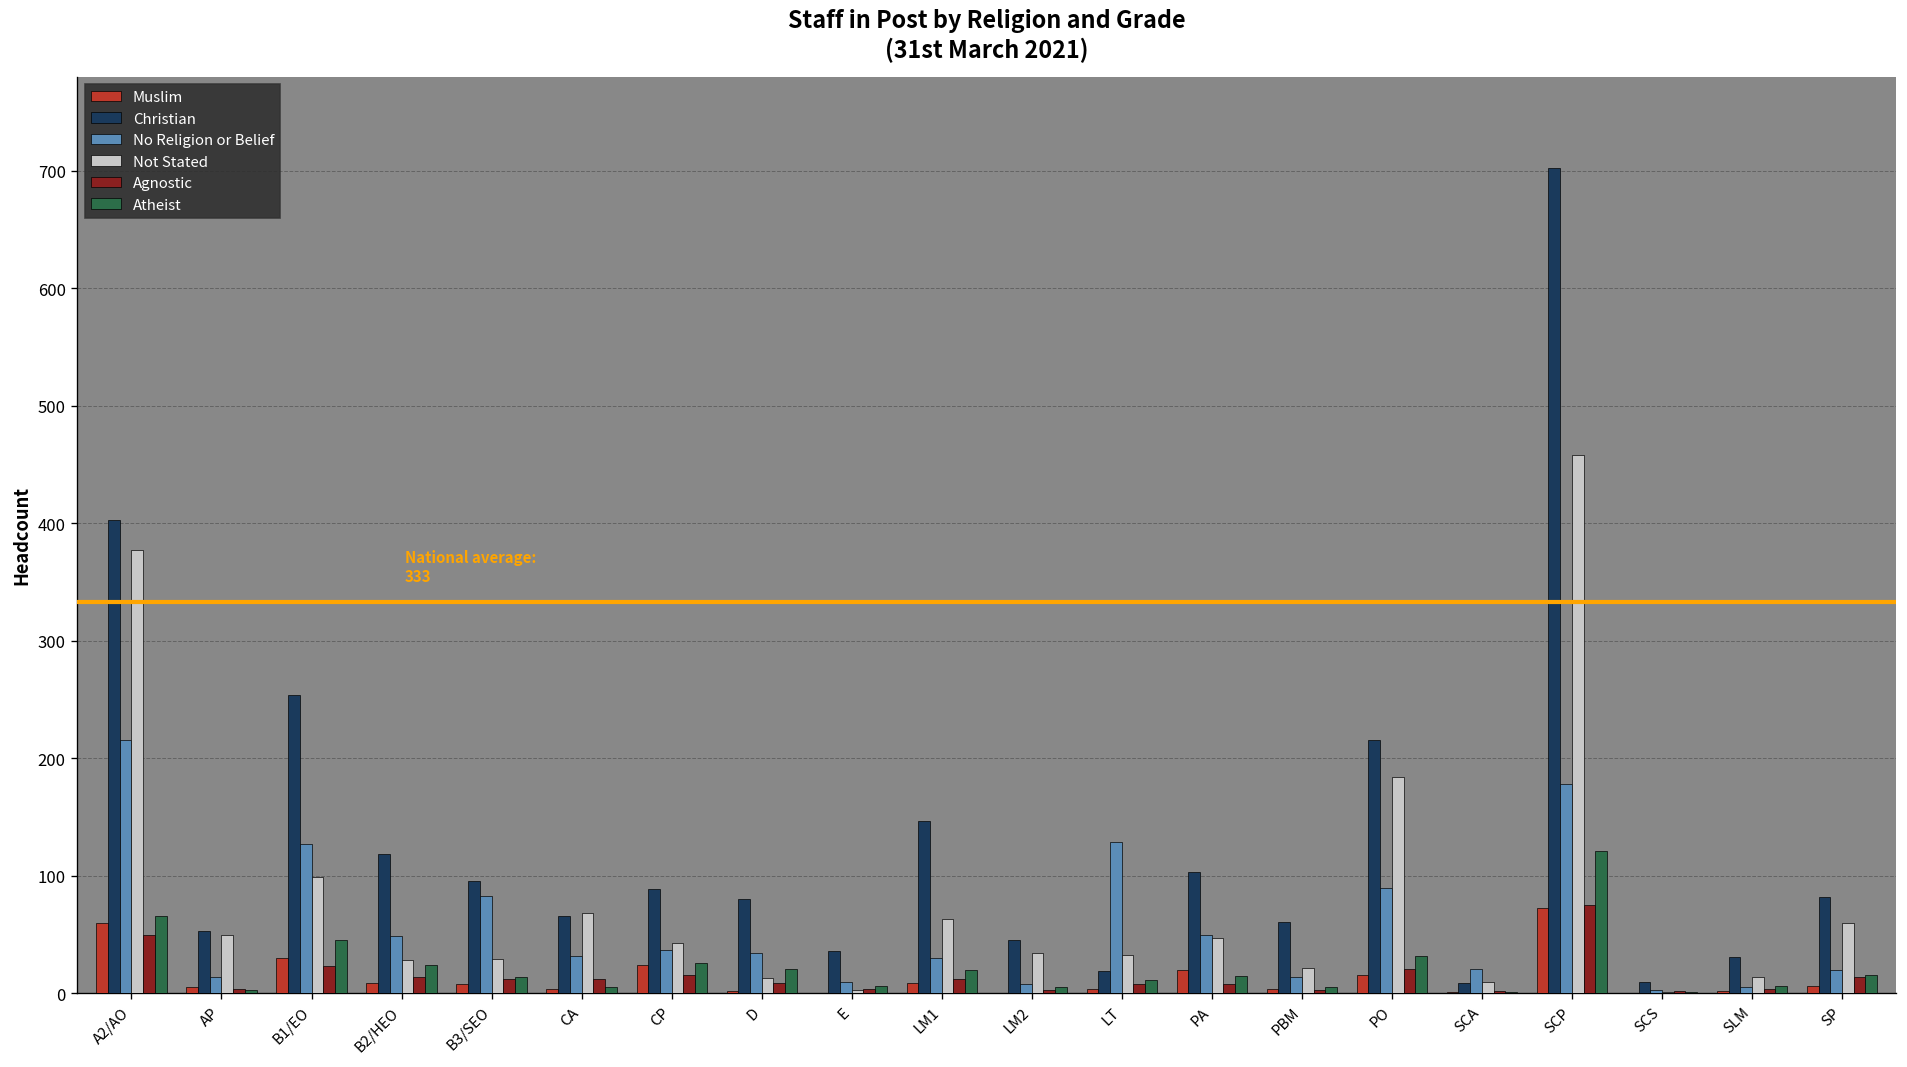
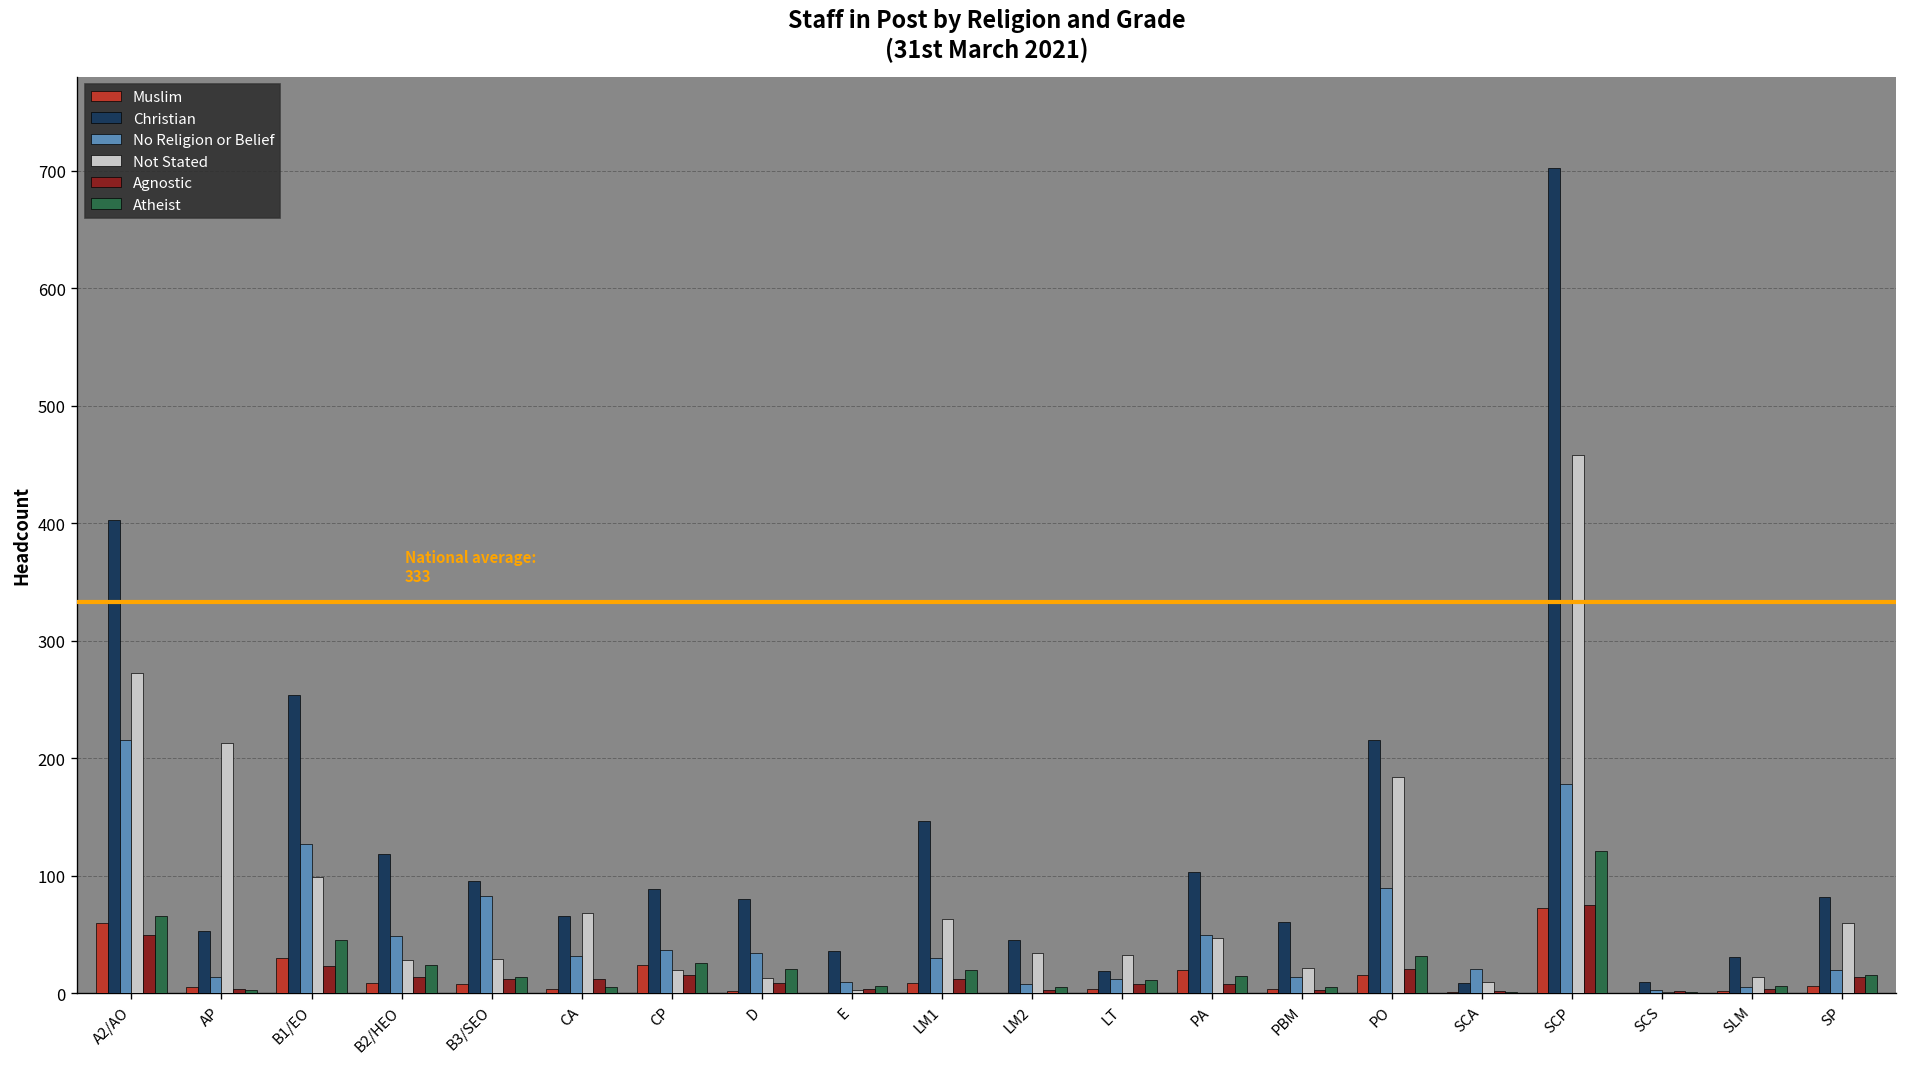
  {
    "No Religion or Belief": {
      "A2/AO": 220,
      "AP": 10,
      "B1/EO": 130,
      "B2/HEO": 50,
      "B3/SEO": 80,
      "CA": 30,
      "CP": 40,
      "D": 30,
      "E": 10,
      "LM1": 30,
      "LM2": 10,
-     "LT": 130,
+     "LT": 10,
      "PA": 50,
      "PBM": 10,
      "PO": 90,
      "SCA": 20,
      "SCP": 180,
      "SCS": 0,
      "SLM": 10,
      "SP": 20
    },
    "Not Stated": {
-     "A2/AO": 380,
-     "AP": 50,
+     "A2/AO": 270,
+     "AP": 210,
      "B1/EO": 100,
      "B2/HEO": 30,
      "B3/SEO": 30,
      "CA": 70,
-     "CP": 40,
+     "CP": 20,
      "D": 10,
      "E": 0,
      "LM1": 60,
      "LM2": 30,
      "LT": 30,
      "PA": 50,
      "PBM": 20,
      "PO": 180,
      "SCA": 10,
      "SCP": 460,
      "SLM": 10,
      "SP": 60
    }
  }
